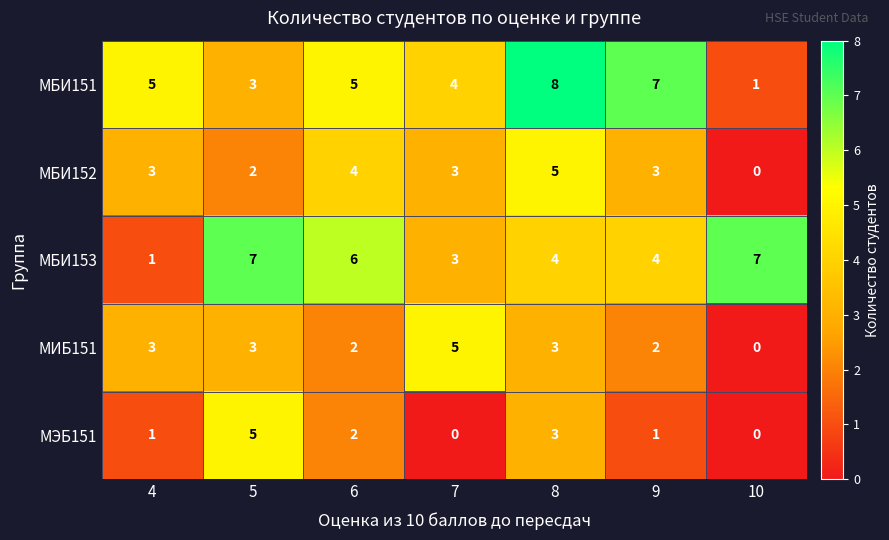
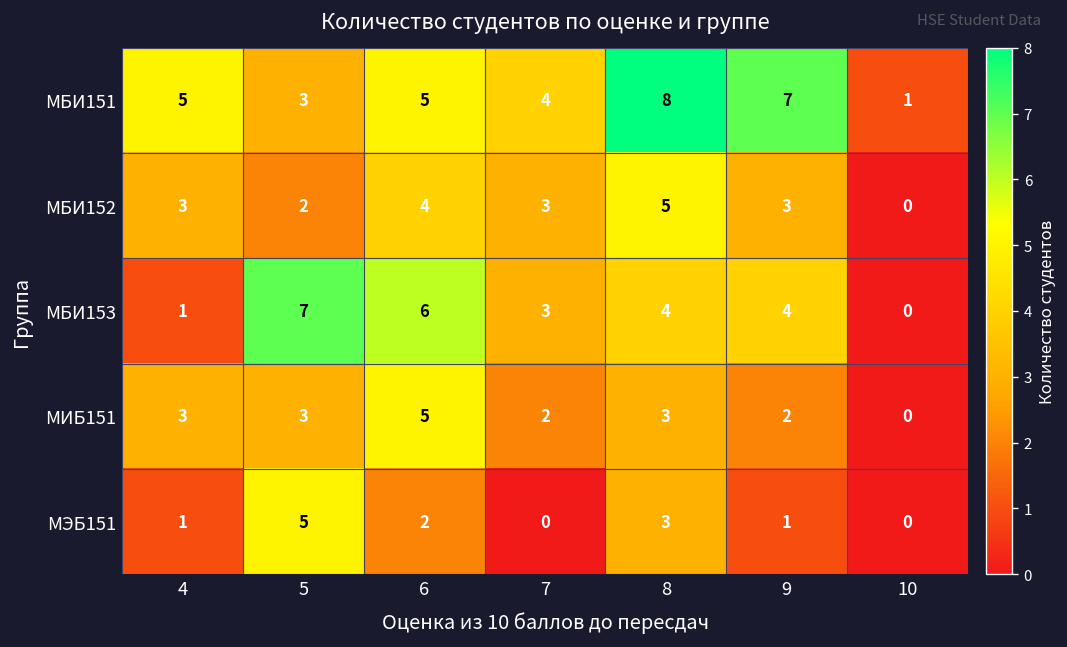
  {
    "МБИ151": {
      "4": 5,
      "5": 3,
      "6": 5,
      "7": 4,
      "8": 8,
      "9": 7,
      "10": 1
    },
    "МБИ152": {
      "4": 3,
      "5": 2,
      "6": 4,
      "7": 3,
      "8": 5,
      "9": 3,
      "10": 0
    },
    "МБИ153": {
      "4": 1,
      "5": 7,
      "6": 6,
      "7": 3,
      "8": 4,
      "9": 4,
-     "10": 7
+     "10": 0
    },
    "МИБ151": {
      "4": 3,
      "5": 3,
-     "6": 2,
-     "7": 5,
+     "6": 5,
+     "7": 2,
      "8": 3,
      "9": 2,
      "10": 0
    },
    "МЭБ151": {
      "4": 1,
      "5": 5,
      "6": 2,
      "7": 0,
      "8": 3,
      "9": 1,
      "10": 0
    }
  }
